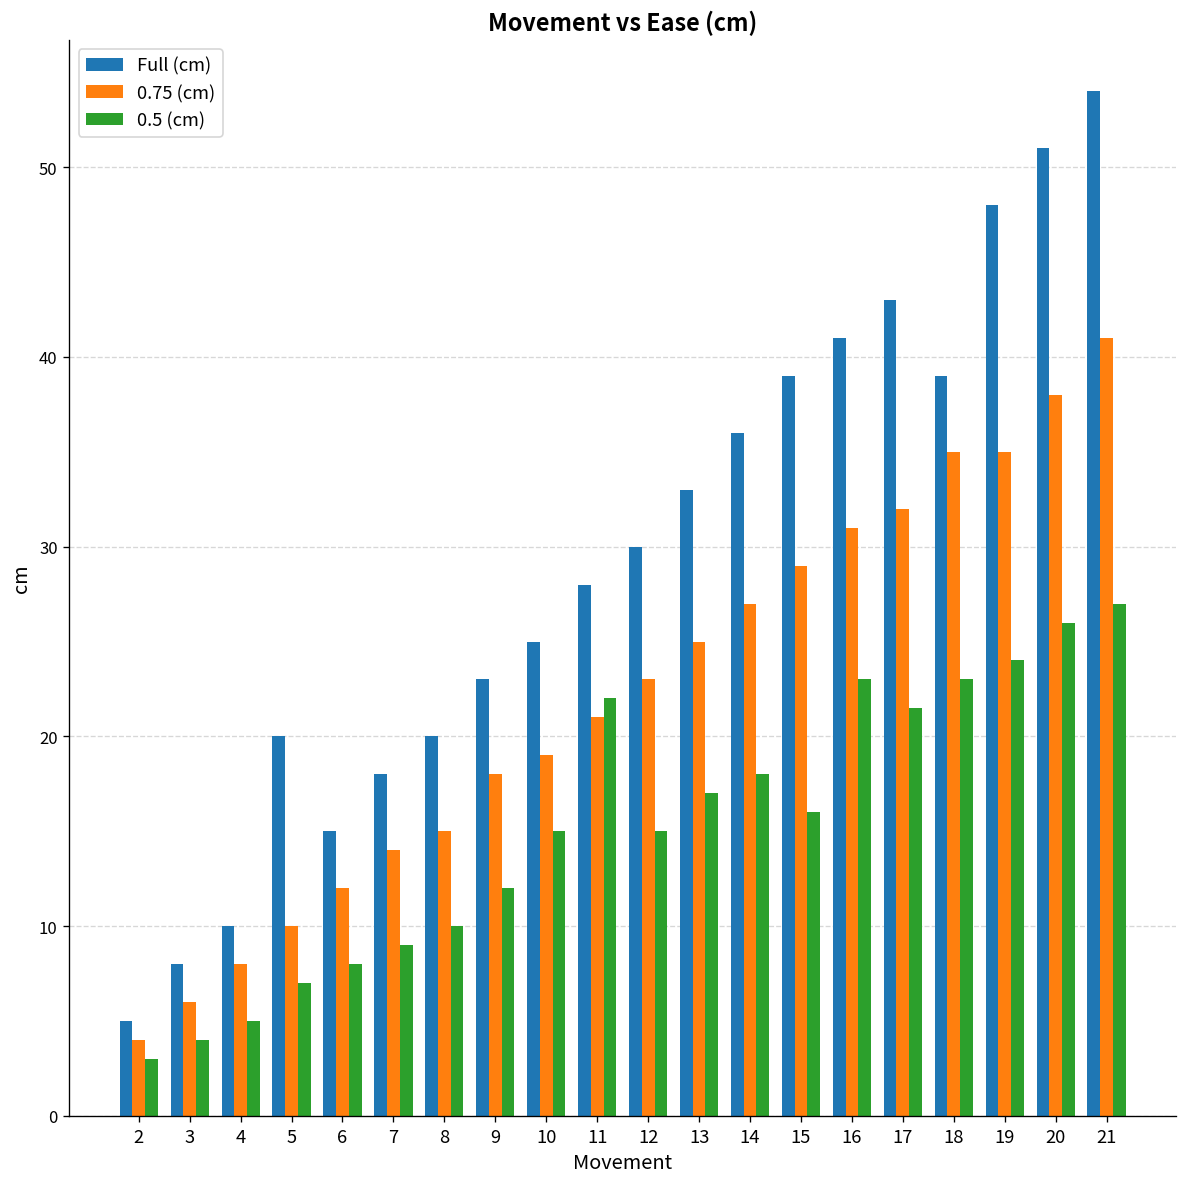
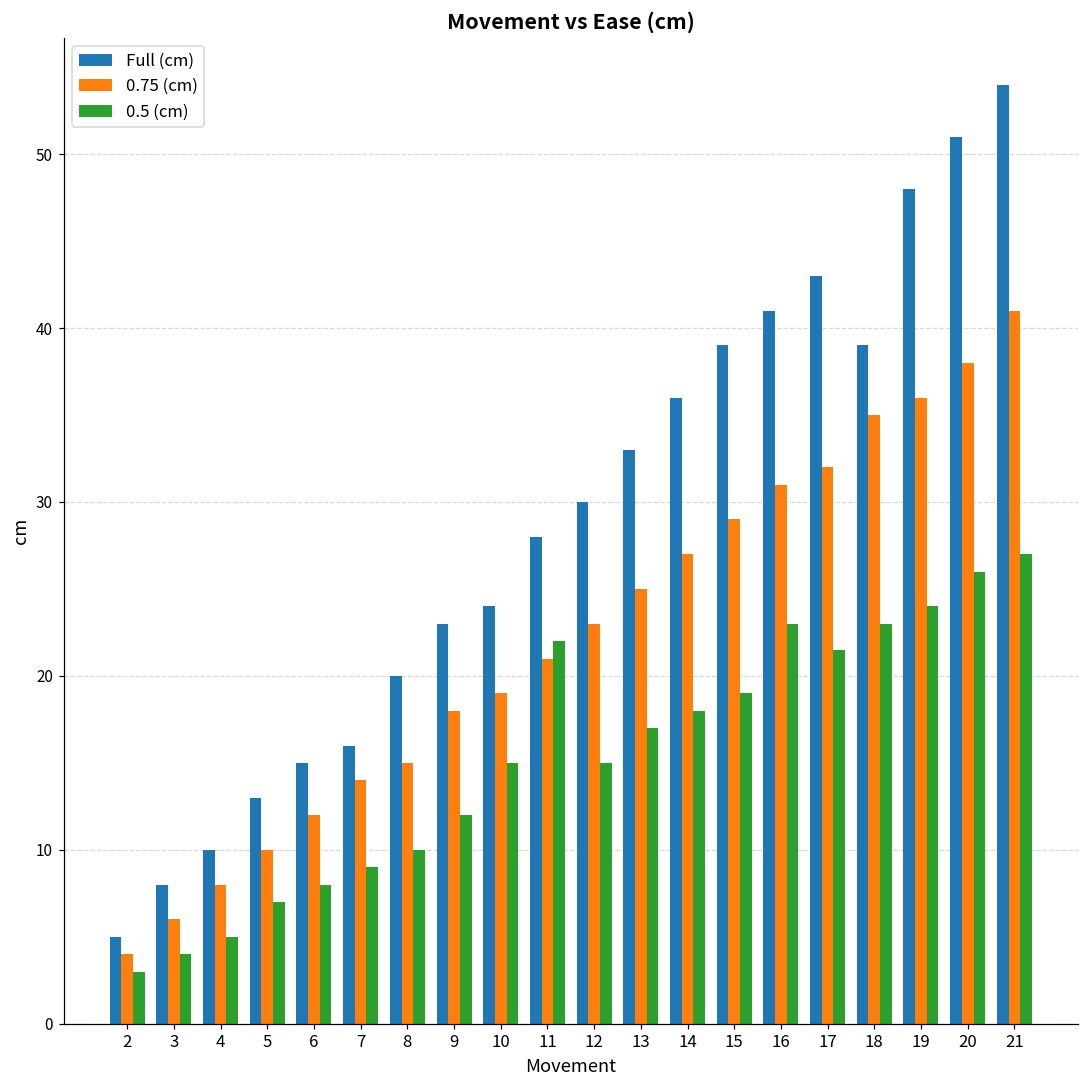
  {
    "Full (cm)": {
      "2": 5,
      "3": 8,
      "4": 10,
-     "5": 20,
+     "5": 13,
      "6": 15,
-     "7": 18,
+     "7": 16,
      "8": 20,
      "9": 23,
-     "10": 25,
+     "10": 24,
      "11": 28,
      "12": 30,
      "13": 33,
      "14": 36,
      "15": 39,
      "16": 41,
      "17": 43,
      "18": 39,
      "19": 48,
      "20": 51,
      "21": 54
    },
    "0.75 (cm)": {
      "2": 4,
      "3": 6,
      "4": 8,
      "5": 10,
      "6": 12,
      "7": 14,
      "8": 15,
      "9": 18,
      "10": 19,
      "11": 21,
      "12": 23,
      "13": 25,
      "14": 27,
      "15": 29,
      "16": 31,
      "17": 32,
      "18": 35,
-     "19": 35,
+     "19": 36,
      "20": 38,
      "21": 41
    },
    "0.5 (cm)": {
      "2": 3,
      "3": 4,
      "4": 5,
      "5": 7,
      "6": 8,
      "7": 9,
      "8": 10,
      "9": 12,
      "10": 15,
      "11": 22,
      "12": 15,
      "13": 17,
      "14": 18,
-     "15": 16,
+     "15": 19,
      "16": 23,
      "17": 21.5,
      "18": 23,
      "19": 24,
      "20": 26,
      "21": 27
    }
  }
